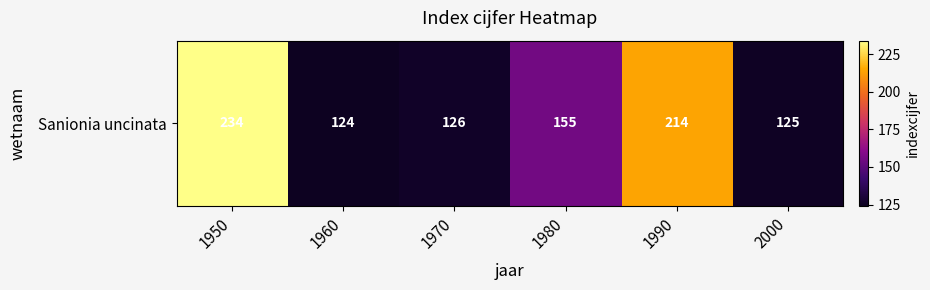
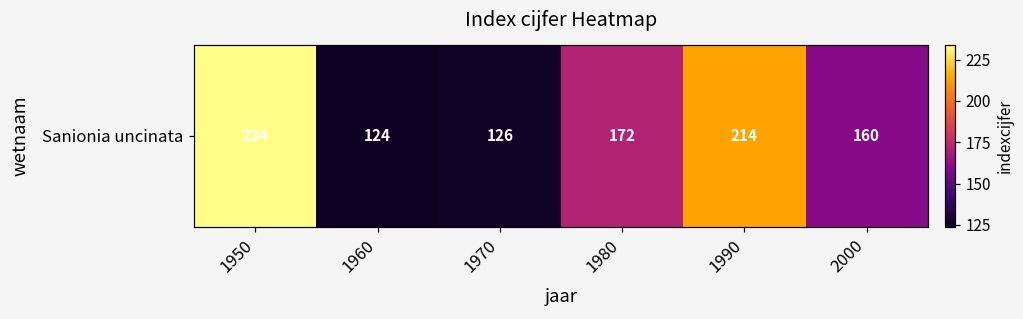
  {
    "Sanionia uncinata": {
      "1950": 234,
      "1960": 124,
      "1970": 126,
-     "1980": 155,
+     "1980": 172,
      "1990": 214,
-     "2000": 125
+     "2000": 160
    }
  }
